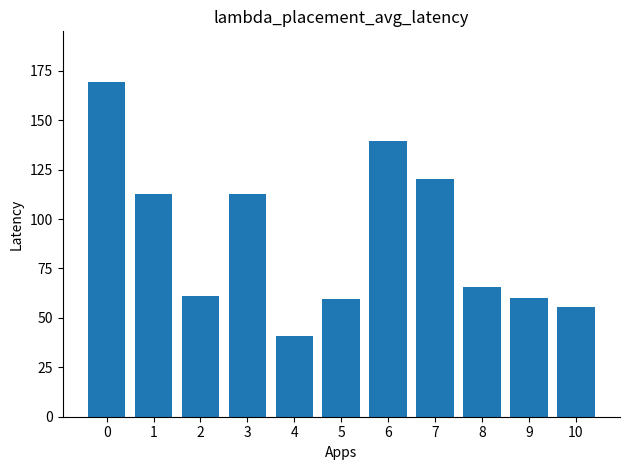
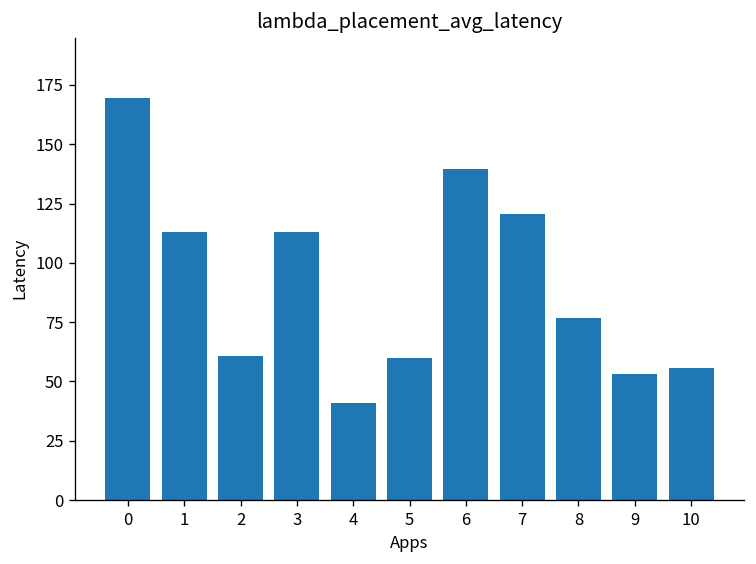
  {
    "0": 170,
    "1": 113,
    "2": 61,
    "3": 113,
    "4": 41,
    "5": 60,
    "6": 140,
    "7": 121,
-   "8": 66,
-   "9": 60,
+   "8": 77,
+   "9": 53,
    "10": 56
  }
